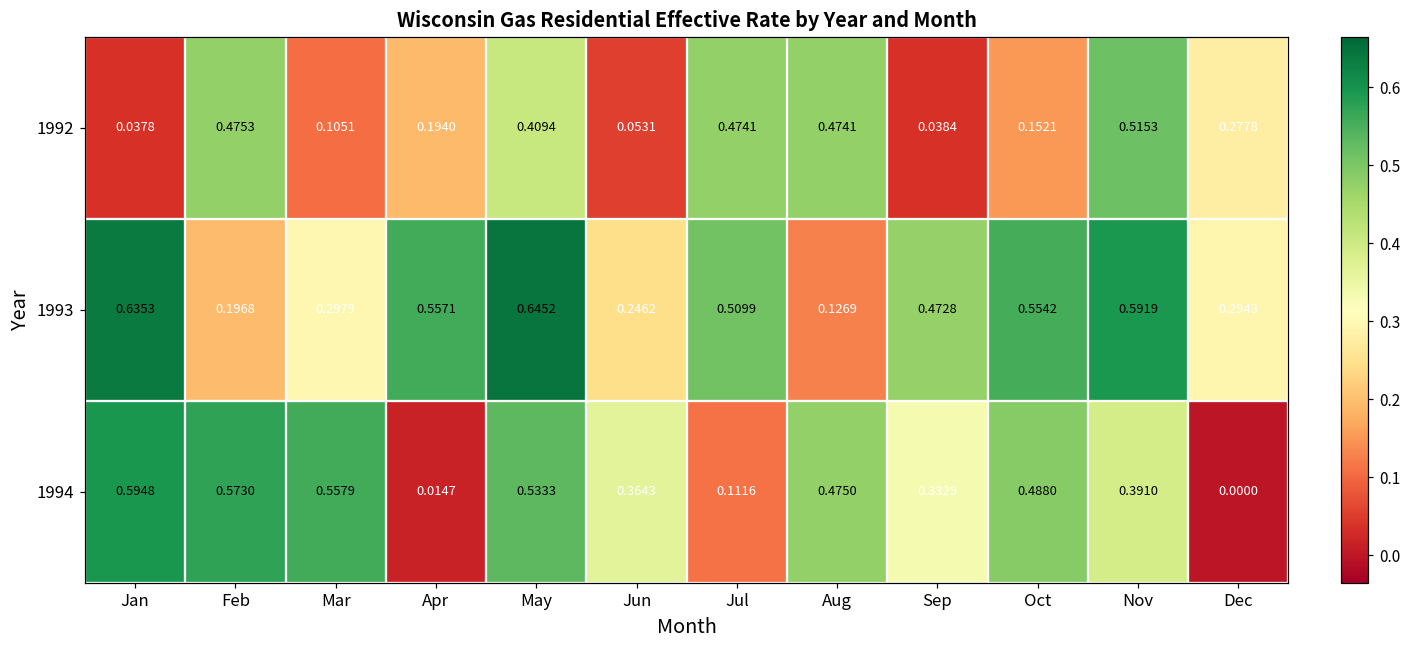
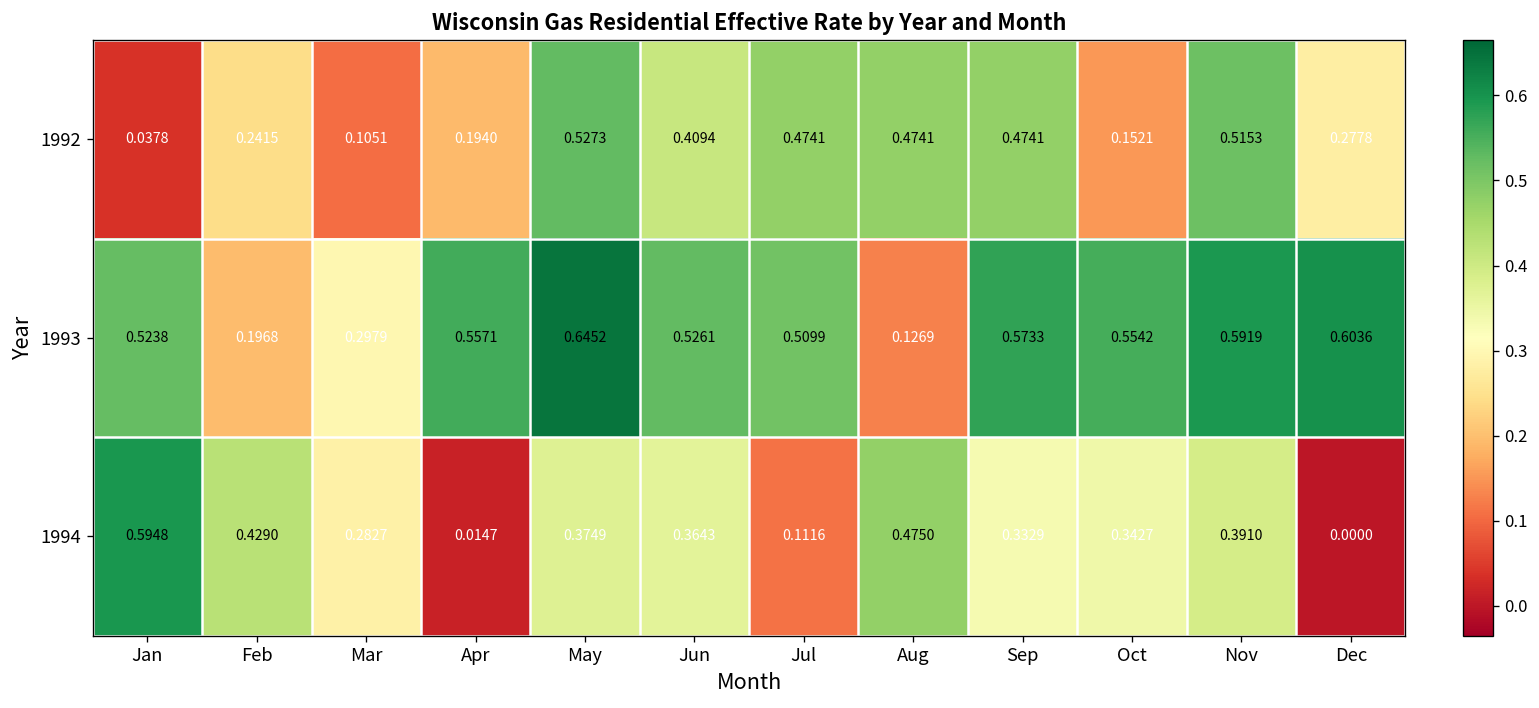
  {
    "1992": {
      "Jan": 0.0378,
-     "Feb": 0.4753,
+     "Feb": 0.2415,
      "Mar": 0.1051,
      "Apr": 0.1940,
-     "May": 0.4094,
-     "Jun": 0.0531,
+     "May": 0.5273,
+     "Jun": 0.4094,
      "Jul": 0.4741,
      "Aug": 0.4741,
-     "Sep": 0.0384,
+     "Sep": 0.4741,
      "Oct": 0.1521,
      "Nov": 0.5153,
      "Dec": 0.2778
    },
    "1993": {
-     "Jan": 0.6353,
+     "Jan": 0.5238,
      "Feb": 0.1968,
      "Mar": 0.2979,
      "Apr": 0.5571,
      "May": 0.6452,
-     "Jun": 0.2462,
+     "Jun": 0.5261,
      "Jul": 0.5099,
      "Aug": 0.1269,
-     "Sep": 0.4728,
+     "Sep": 0.5733,
      "Oct": 0.5542,
      "Nov": 0.5919,
-     "Dec": 0.2943
+     "Dec": 0.6036
    },
    "1994": {
      "Jan": 0.5948,
-     "Feb": 0.5730,
-     "Mar": 0.5579,
+     "Feb": 0.4290,
+     "Mar": 0.2827,
      "Apr": 0.0147,
-     "May": 0.5333,
+     "May": 0.3749,
      "Jun": 0.3643,
      "Jul": 0.1116,
      "Aug": 0.4750,
      "Sep": 0.3329,
-     "Oct": 0.4880,
+     "Oct": 0.3427,
      "Nov": 0.3910,
      "Dec": 0.0000
    }
  }
